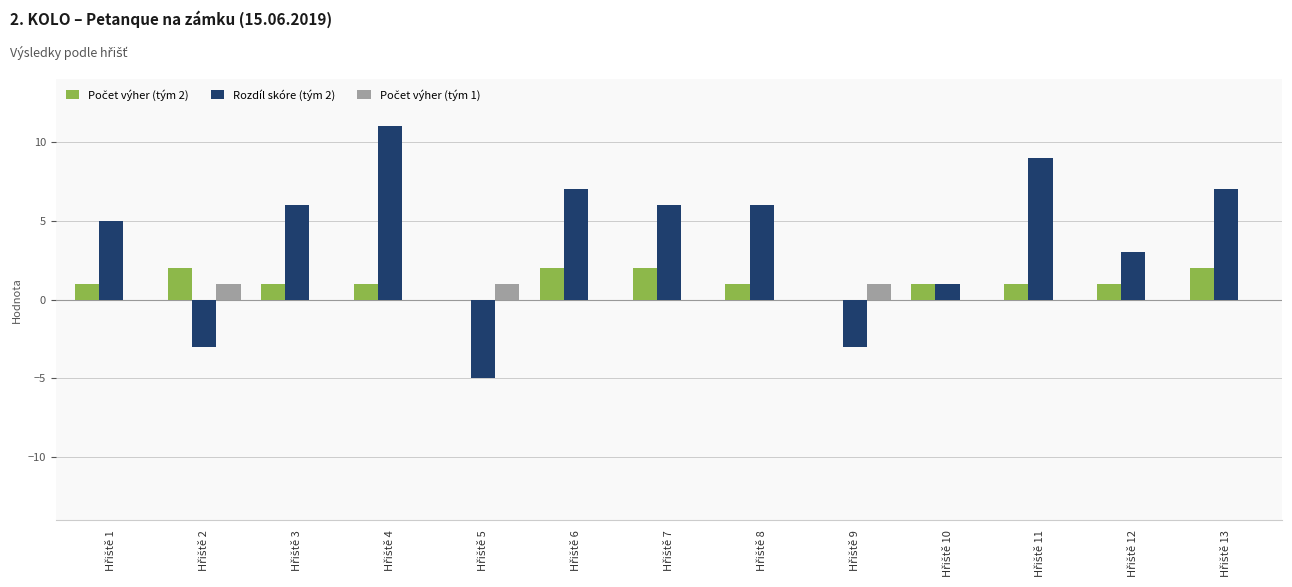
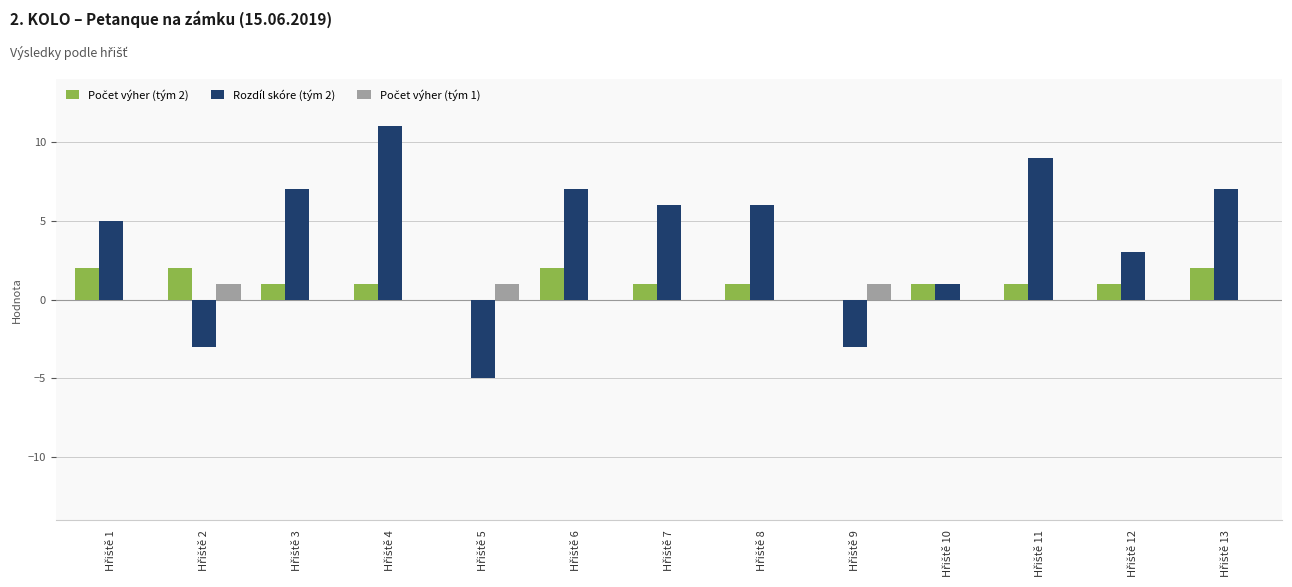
  {
    "Počet výher (tým 2)": {
-     "Hřiště 1": 1,
+     "Hřiště 1": 2,
      "Hřiště 2": 2,
      "Hřiště 3": 1,
      "Hřiště 4": 1,
      "Hřiště 5": 0,
      "Hřiště 6": 2,
-     "Hřiště 7": 2,
+     "Hřiště 7": 1,
      "Hřiště 8": 1,
      "Hřiště 9": 0,
      "Hřiště 10": 1,
      "Hřiště 11": 1,
      "Hřiště 12": 1,
      "Hřiště 13": 2
    },
    "Rozdíl skóre (tým 2)": {
      "Hřiště 1": 5,
      "Hřiště 2": -3,
-     "Hřiště 3": 6,
+     "Hřiště 3": 7,
      "Hřiště 4": 11,
      "Hřiště 5": -5,
      "Hřiště 6": 7,
      "Hřiště 7": 6,
      "Hřiště 8": 6,
      "Hřiště 9": -3,
      "Hřiště 10": 1,
      "Hřiště 11": 9,
      "Hřiště 12": 3,
      "Hřiště 13": 7
    },
    "Počet výher (tým 1)": {
      "Hřiště 1": 0,
      "Hřiště 2": 1,
      "Hřiště 3": 0,
      "Hřiště 4": 0,
      "Hřiště 5": 1,
      "Hřiště 6": 0,
      "Hřiště 7": 0,
      "Hřiště 8": 0,
      "Hřiště 9": 1,
      "Hřiště 10": 0,
      "Hřiště 11": 0,
      "Hřiště 12": 0,
      "Hřiště 13": 0
    }
  }
